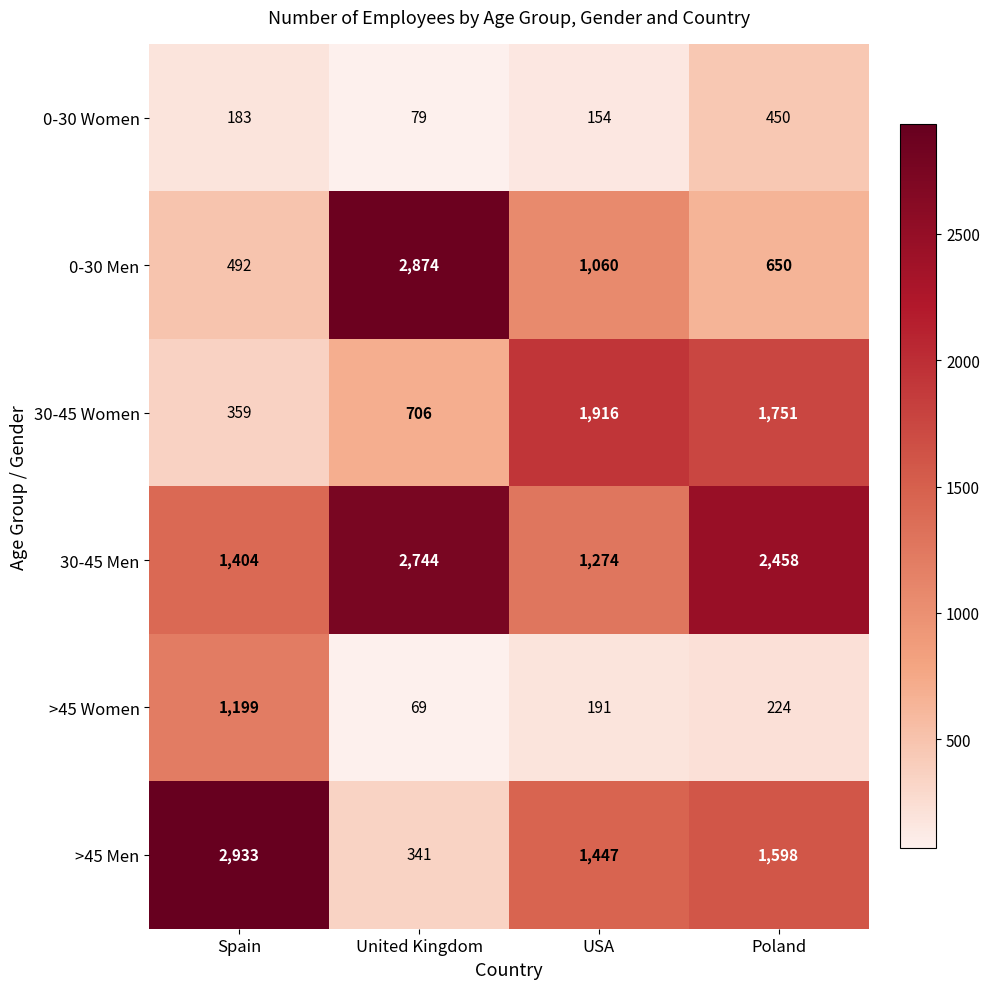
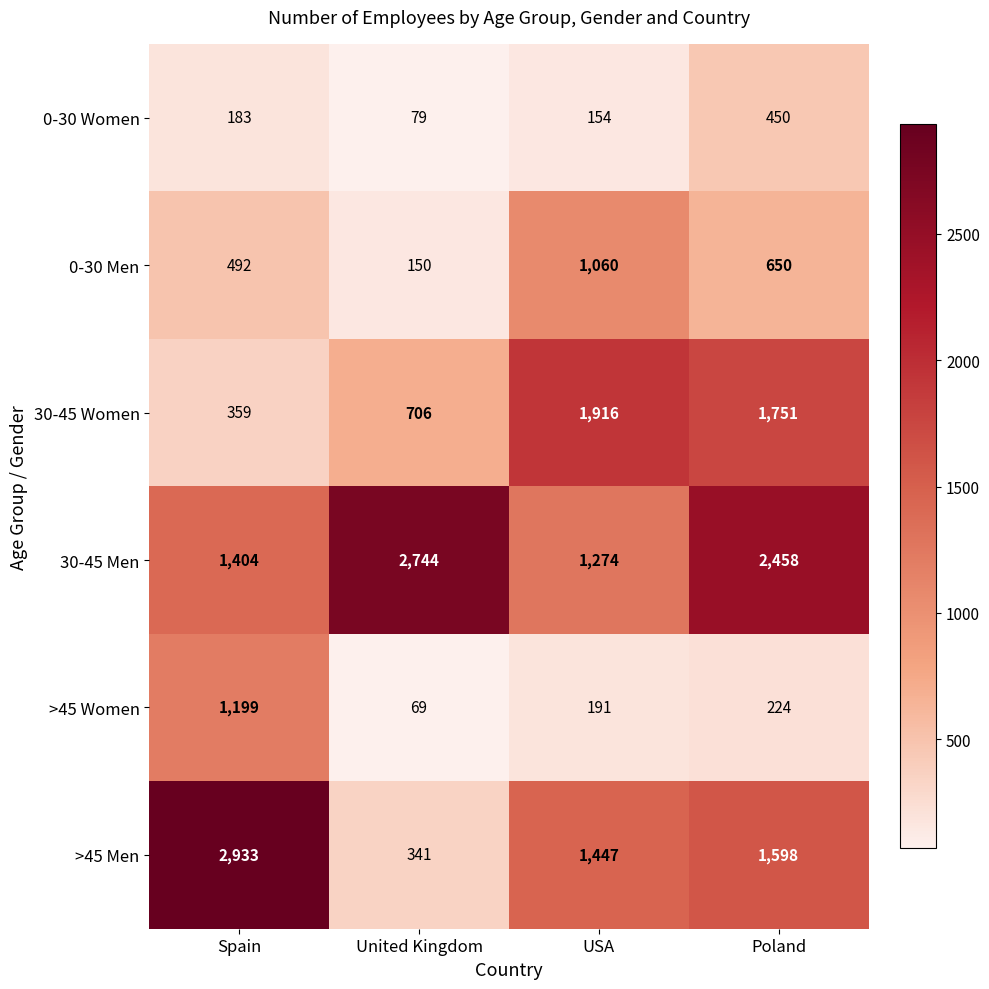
  {
    "0-30 Women": {
      "Spain": "183",
      "United Kingdom": "79",
      "USA": "154",
      "Poland": "450"
    },
    "0-30 Men": {
      "Spain": "492",
-     "United Kingdom": "2,874",
+     "United Kingdom": "150",
      "USA": "1,060",
      "Poland": "650"
    },
    "30-45 Women": {
      "Spain": "359",
      "United Kingdom": "706",
      "USA": "1,916",
      "Poland": "1,751"
    },
    "30-45 Men": {
      "Spain": "1,404",
      "United Kingdom": "2,744",
      "USA": "1,274",
      "Poland": "2,458"
    },
    ">45 Women": {
      "Spain": "1,199",
      "United Kingdom": "69",
      "USA": "191",
      "Poland": "224"
    },
    ">45 Men": {
      "Spain": "2,933",
      "United Kingdom": "341",
      "USA": "1,447",
      "Poland": "1,598"
    }
  }
